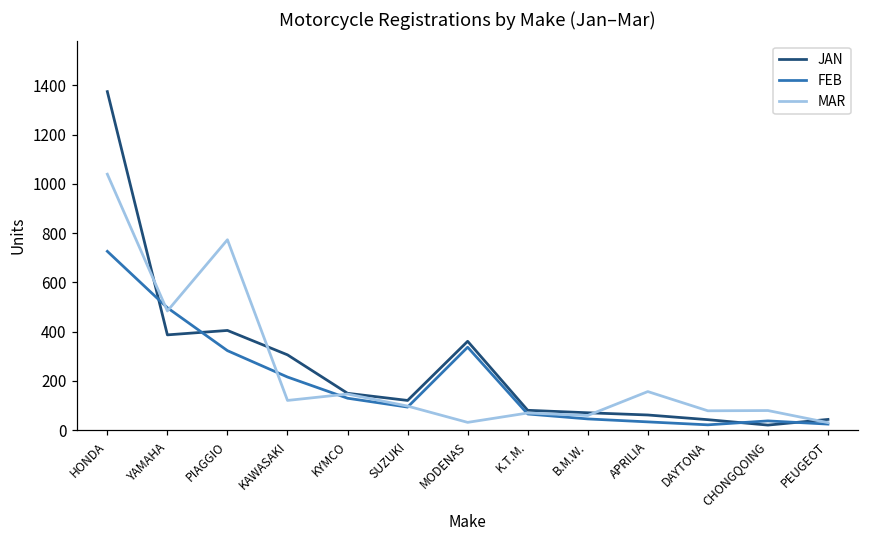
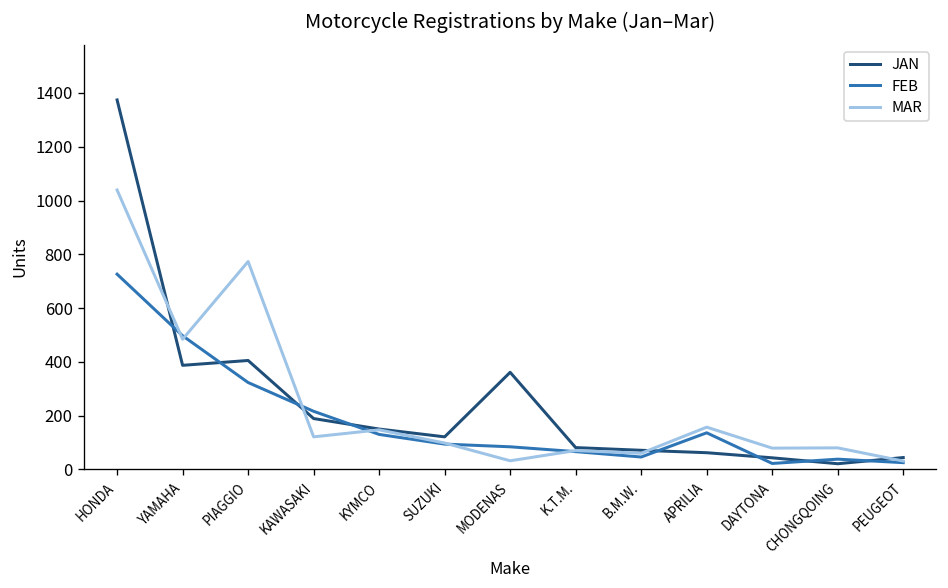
  {
    "JAN": {
      "HONDA": 1370,
      "YAMAHA": 390,
      "PIAGGIO": 410,
-     "KAWASAKI": 310,
+     "KAWASAKI": 190,
      "SUZUKI": 120,
      "MODENAS": 360,
      "APRILIA": 60,
      "DAYTONA": 40,
      "CHONGQOING": 20,
      "PEUGEOT": 40
    },
    "FEB": {
      "HONDA": 730,
      "YAMAHA": 500,
      "PIAGGIO": 320,
      "KAWASAKI": 220,
      "KYMCO": 130,
-     "MODENAS": 340,
+     "MODENAS": 80,
      "B.M.W.": 50,
-     "APRILIA": 30,
+     "APRILIA": 140,
      "DAYTONA": 20,
      "CHONGQOING": 40
    },
    "MAR": {
      "HONDA": 1040,
      "YAMAHA": 480,
      "PIAGGIO": 770,
      "KAWASAKI": 120,
      "MODENAS": 30,
      "APRILIA": 160,
      "DAYTONA": 80,
      "CHONGQOING": 80
    }
  }
